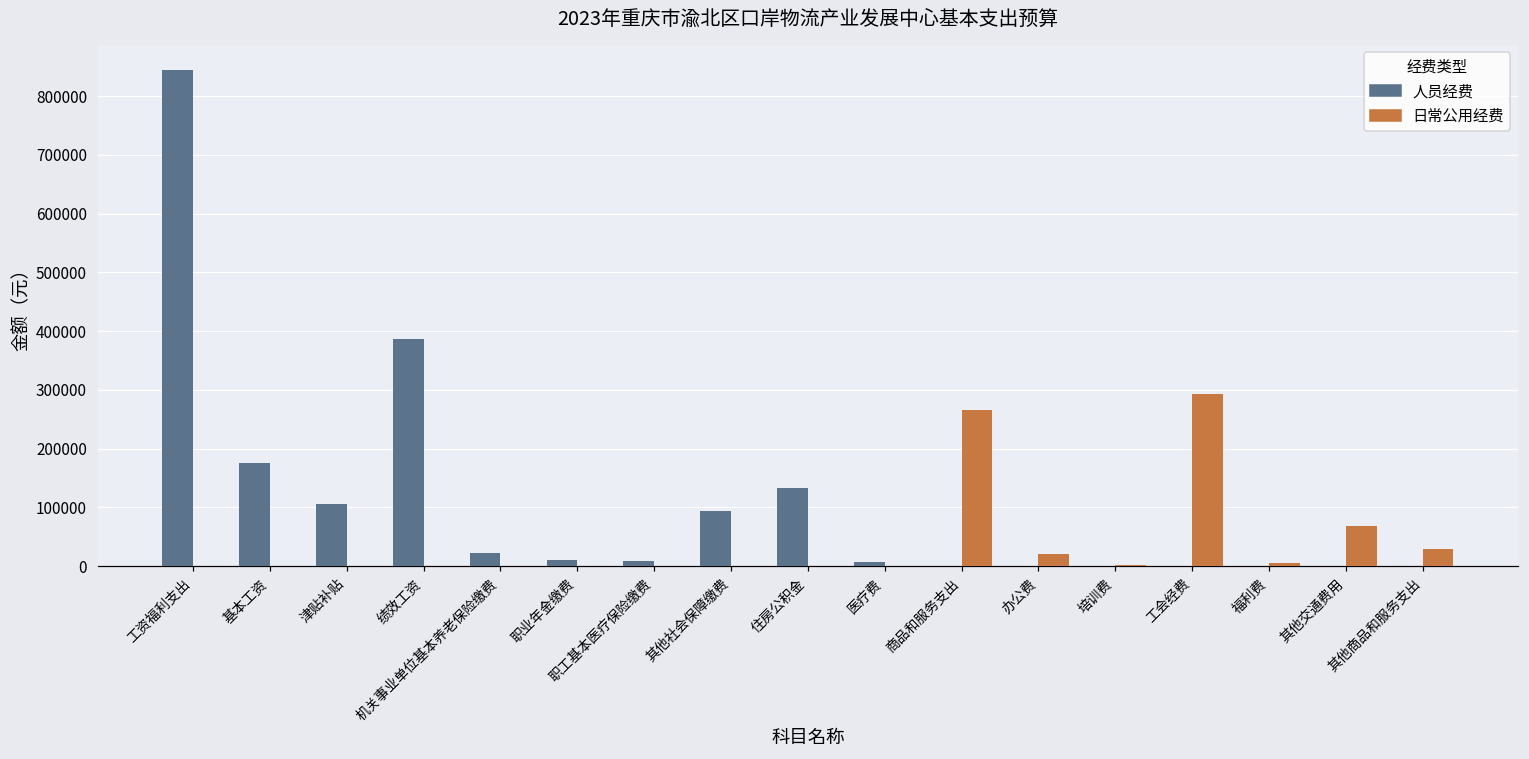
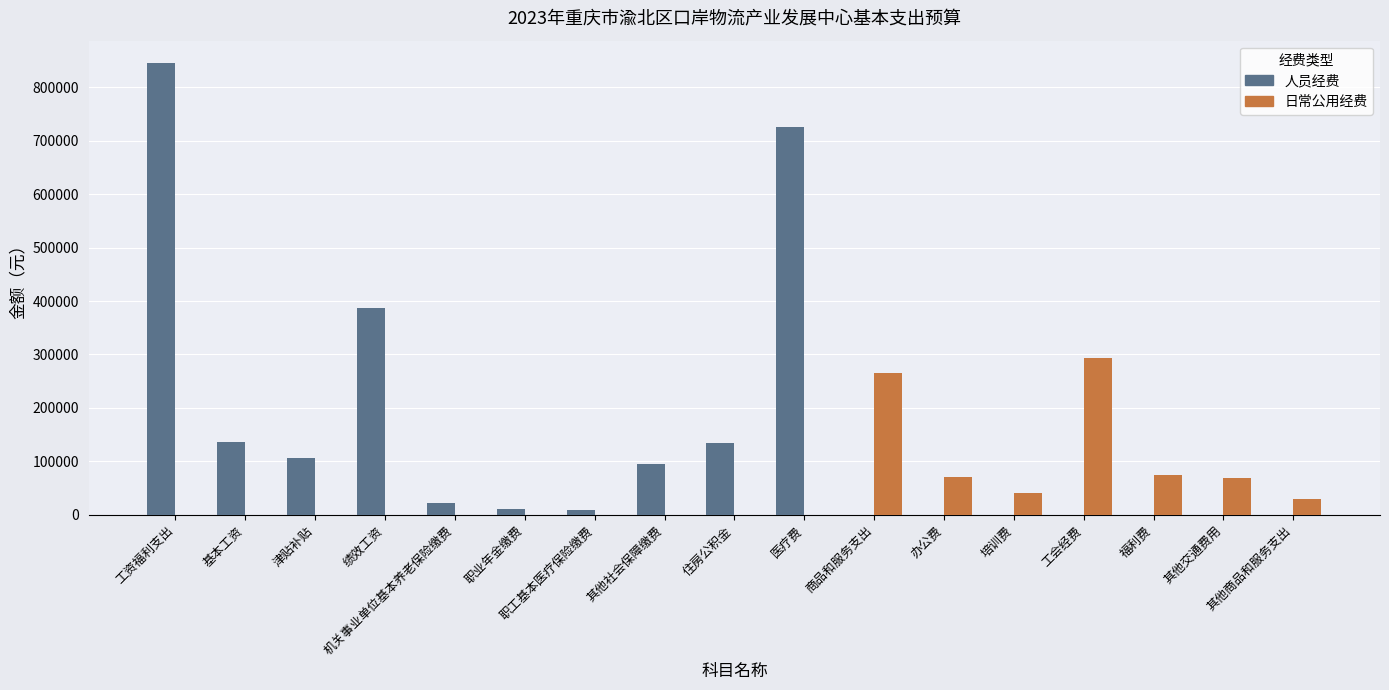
  {
    "人员经费": {
      "工资福利支出": 840000,
-     "基本工资": 180000,
+     "基本工资": 140000,
      "津贴补贴": 110000,
      "绩效工资": 390000,
      "机关事业单位基本养老保险缴费": 20000,
      "职业年金缴费": 10000,
      "职工基本医疗保险缴费": 10000,
      "其他社会保障缴费": 90000,
      "住房公积金": 130000,
-     "医疗费": 10000,
+     "医疗费": 730000,
      "商品和服务支出": 0,
      "办公费": 0,
      "培训费": 0,
      "工会经费": 0,
      "福利费": 0,
      "其他交通费用": 0,
      "其他商品和服务支出": 0
    },
    "日常公用经费": {
      "工资福利支出": 0,
      "基本工资": 0,
      "津贴补贴": 0,
      "绩效工资": 0,
      "机关事业单位基本养老保险缴费": 0,
      "职业年金缴费": 0,
      "职工基本医疗保险缴费": 0,
      "其他社会保障缴费": 0,
      "住房公积金": 0,
      "医疗费": 0,
      "商品和服务支出": 270000,
-     "办公费": 20000,
-     "培训费": 0,
+     "办公费": 70000,
+     "培训费": 40000,
      "工会经费": 290000,
-     "福利费": 10000,
+     "福利费": 80000,
      "其他交通费用": 70000,
      "其他商品和服务支出": 30000
    }
  }
